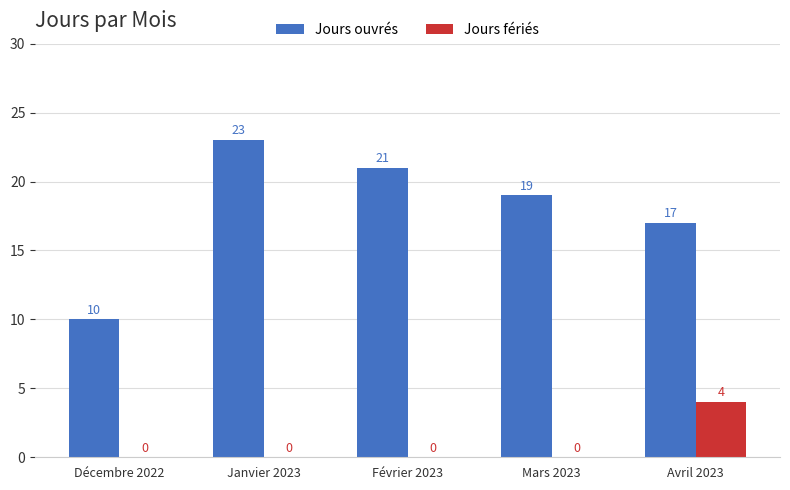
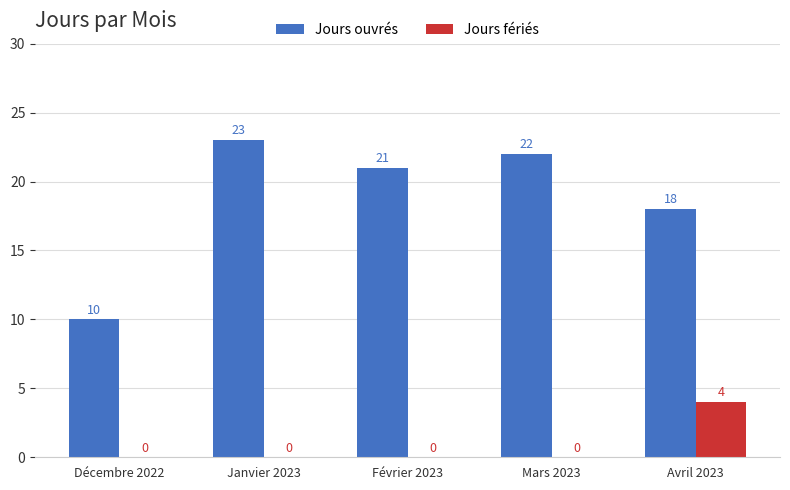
  {
    "Jours ouvrés": {
      "Décembre 2022": 10,
      "Janvier 2023": 23,
      "Février 2023": 21,
-     "Mars 2023": 19,
-     "Avril 2023": 17
+     "Mars 2023": 22,
+     "Avril 2023": 18
    },
    "Jours fériés": {
      "Décembre 2022": 0,
      "Janvier 2023": 0,
      "Février 2023": 0,
      "Mars 2023": 0,
      "Avril 2023": 4
    }
  }
